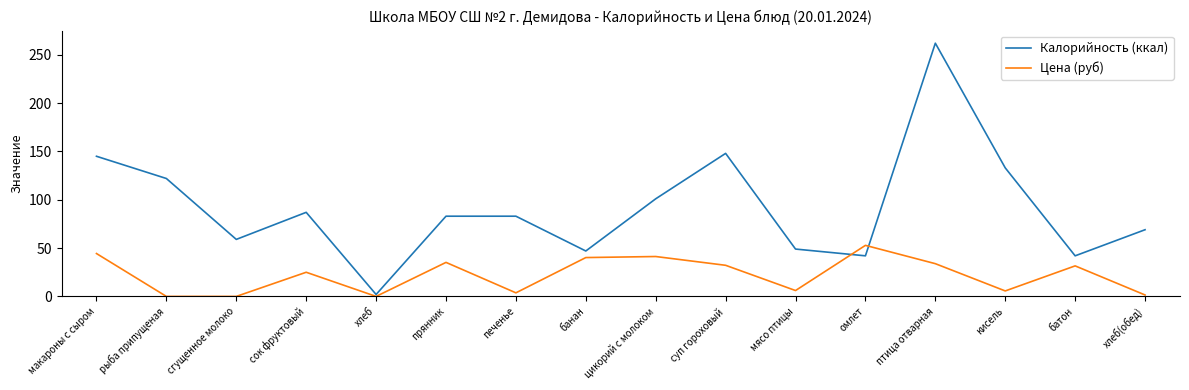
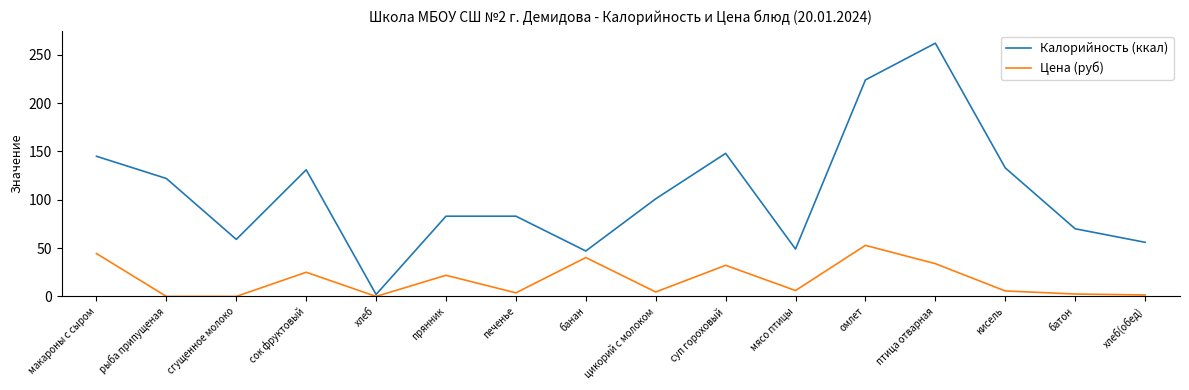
  {
    "Калорийность (ккал)": {
      "макароны с сыром": 150,
      "рыба припущеная": 120,
      "сгущенное молоко": 60,
-     "сок фруктовый": 90,
+     "сок фруктовый": 130,
      "прянник": 80,
      "печенье": 80,
      "банан": 50,
      "цикорий с молоком": 100,
      "суп гороховый": 150,
      "мясо птицы": 50,
-     "омлет": 40,
+     "омлет": 220,
      "птица отварная": 260,
      "кисель": 130,
-     "батон": 40,
-     "хлеб(обед)": 70
+     "батон": 70,
+     "хлеб(обед)": 60
    },
    "Цена (руб)": {
      "макароны с сыром": 40,
      "рыба припущеная": 0,
      "сгущенное молоко": 0,
      "сок фруктовый": 30,
-     "прянник": 40,
+     "прянник": 20,
      "печенье": 0,
      "банан": 40,
-     "цикорий с молоком": 40,
+     "цикорий с молоком": 0,
      "суп гороховый": 30,
      "мясо птицы": 10,
      "омлет": 50,
      "птица отварная": 30,
      "кисель": 10,
-     "батон": 30,
+     "батон": 0,
      "хлеб(обед)": 0
    }
  }
